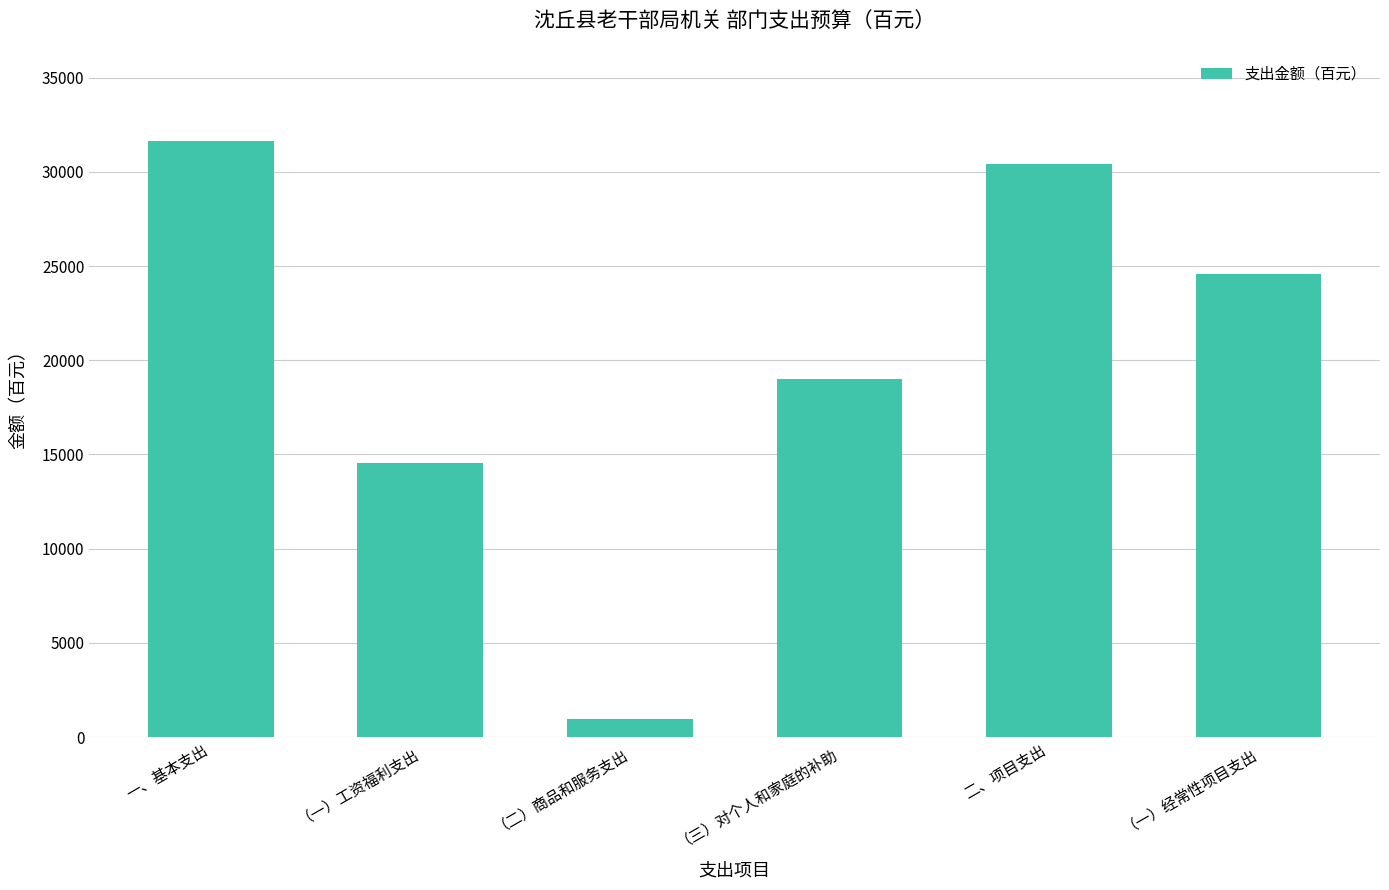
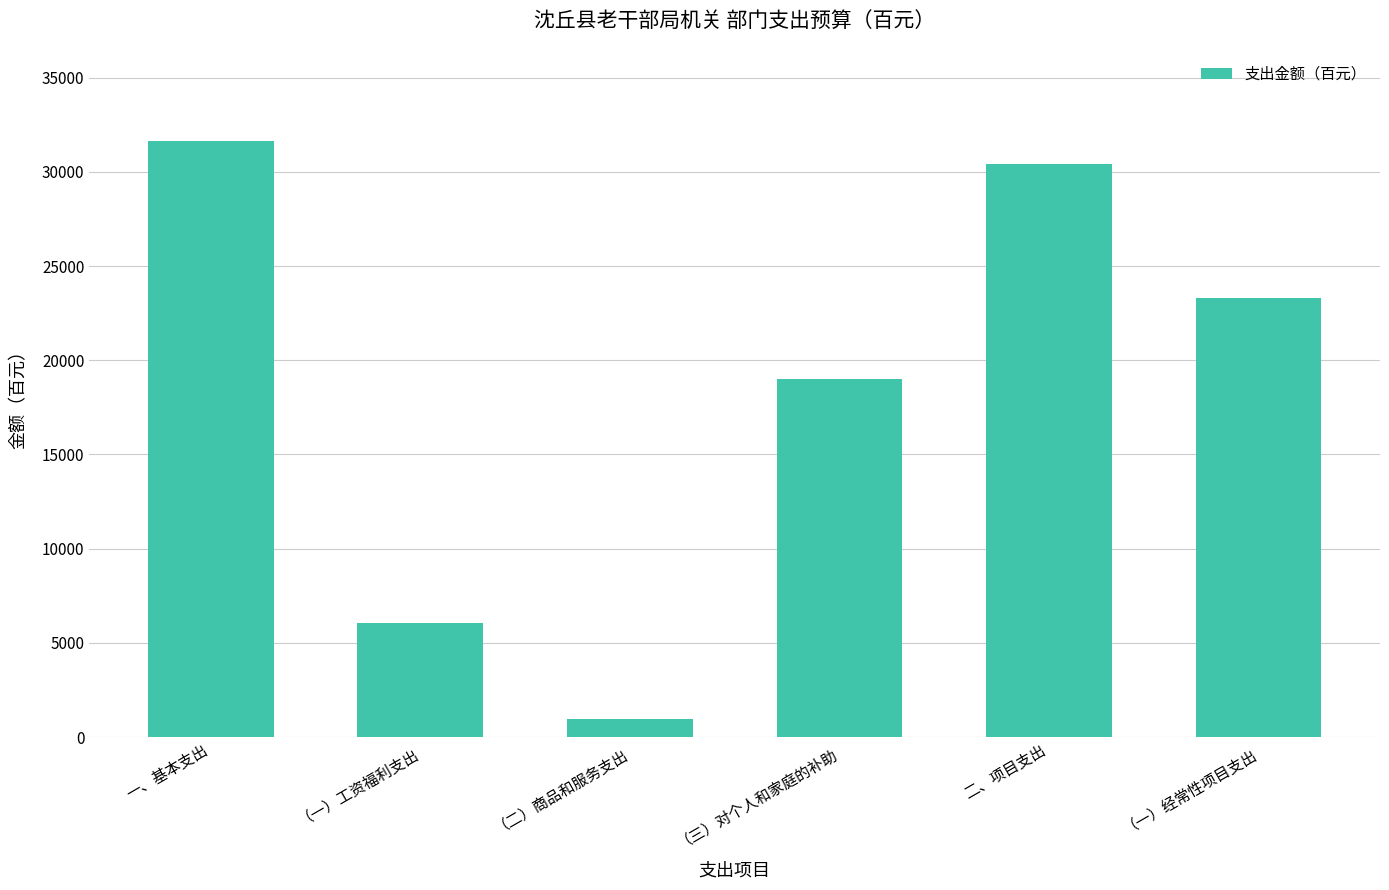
  {
    "一、基本支出": 31600,
-   "（一）工资福利支出": 14600,
+   "（一）工资福利支出": 6100,
    "（二）商品和服务支出": 1000,
    "（三）对个人和家庭的补助": 19000,
    "二、项目支出": 30400,
-   "（一）经常性项目支出": 24600
+   "（一）经常性项目支出": 23300
  }
